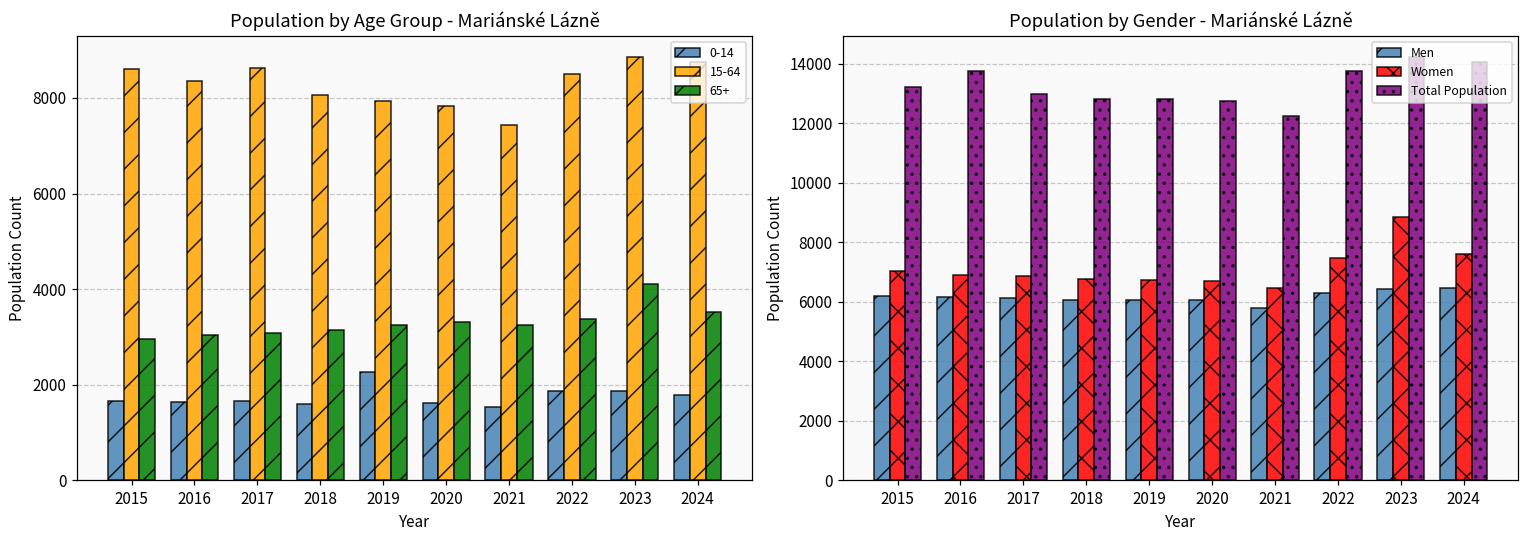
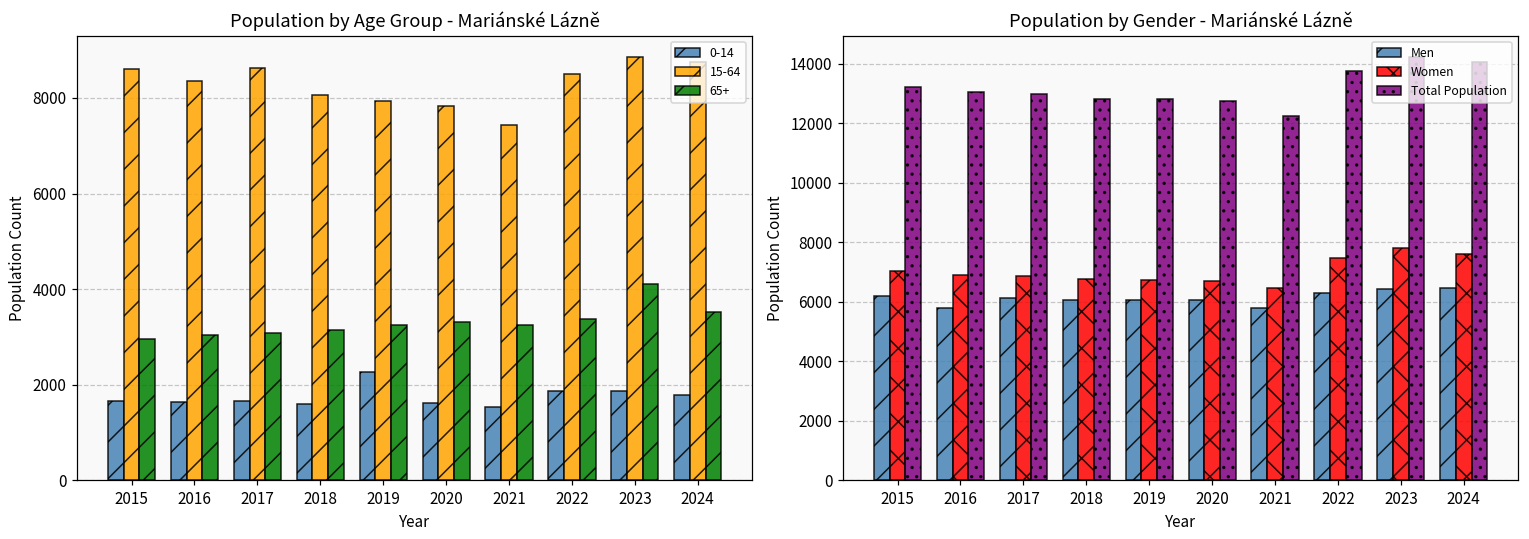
  {
    "Population by Age Group - Mariánské Lázně": {
      "0-14": {
        "2015": 1700,
        "2016": 1600,
        "2017": 1700,
        "2018": 1600,
        "2019": 2300,
        "2020": 1600,
        "2021": 1500,
        "2022": 1900,
        "2023": 1900,
        "2024": 1800
      },
      "15-64": {
        "2015": 8600,
        "2016": 8400,
        "2017": 8600,
        "2018": 8100,
        "2019": 7900,
        "2020": 7800,
        "2021": 7400,
        "2022": 8500,
        "2023": 8900
      },
      "65+": {
        "2015": 2900,
        "2016": 3000,
        "2017": 3100,
        "2018": 3100,
        "2019": 3200,
        "2020": 3300,
        "2021": 3300,
        "2022": 3400,
        "2023": 4100,
        "2024": 3500
      }
    },
    "Population by Gender - Mariánské Lázně": {
      "Men": {
        "2015": 6200,
-       "2016": 6200,
+       "2016": 5800,
        "2017": 6100,
        "2018": 6000,
        "2019": 6100,
        "2020": 6100,
        "2021": 5800,
        "2022": 6300,
        "2023": 6400,
        "2024": 6500
      },
      "Women": {
        "2015": 7000,
        "2016": 6900,
        "2017": 6900,
        "2018": 6800,
        "2019": 6700,
        "2020": 6700,
        "2021": 6400,
        "2022": 7500,
-       "2023": 8800,
+       "2023": 7800,
        "2024": 7600
      },
      "Total Population": {
        "2015": 13200,
-       "2016": 13800,
+       "2016": 13000,
        "2017": 13000,
        "2018": 12800,
        "2019": 12800,
        "2020": 12800,
        "2021": 12200,
        "2022": 13800
      }
    }
  }
